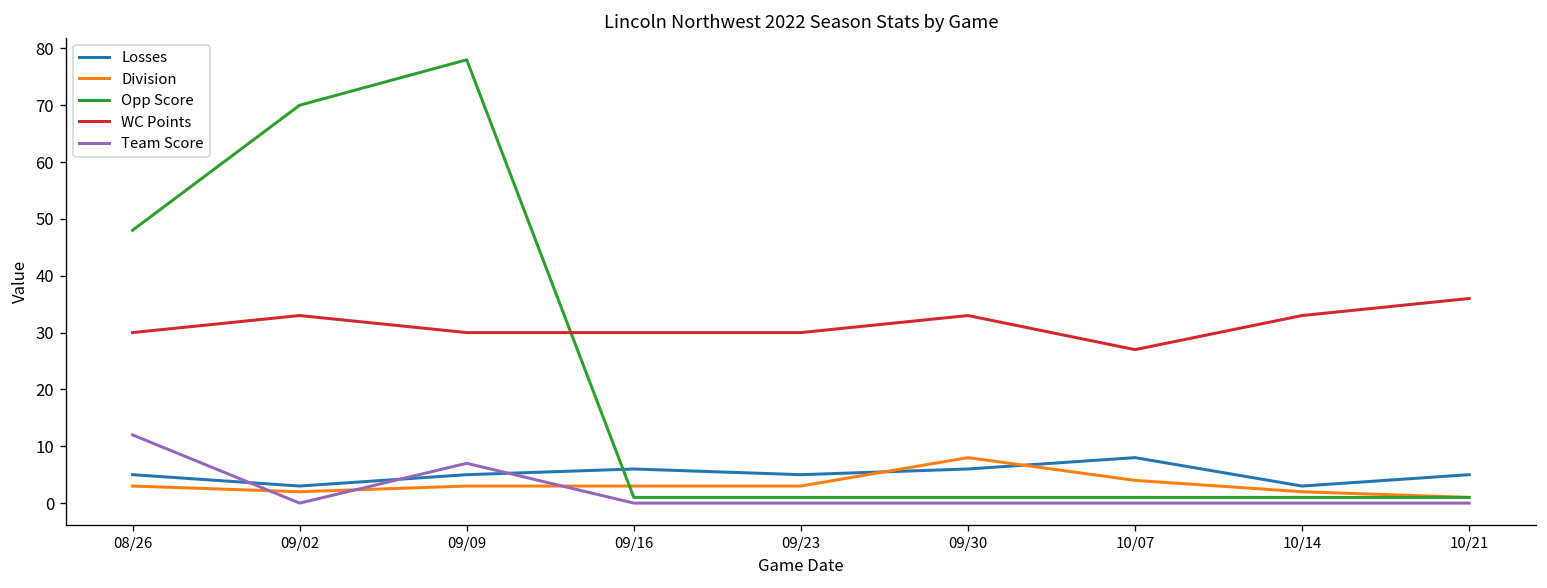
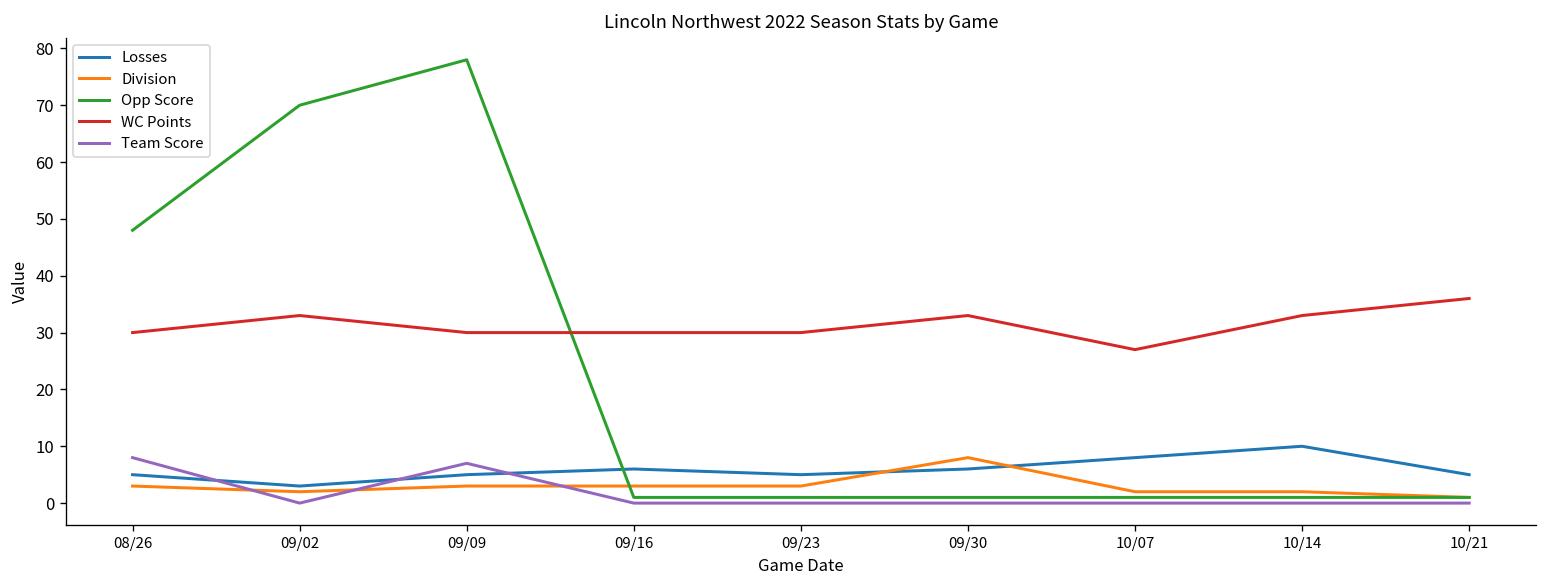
  {
    "Losses": {
      "08/26": 5,
      "09/02": 3,
      "09/09": 5,
      "09/16": 6,
      "09/23": 5,
      "09/30": 6,
      "10/07": 8,
-     "10/14": 3,
+     "10/14": 10,
      "10/21": 5
    },
    "Division": {
      "08/26": 3,
      "09/02": 2,
      "09/09": 3,
      "09/16": 3,
      "09/23": 3,
      "09/30": 8,
-     "10/07": 4,
+     "10/07": 2,
      "10/14": 2
    },
    "Opp Score": {
      "08/26": 48,
      "09/02": 70,
      "09/09": 78,
      "09/16": 1,
      "09/23": 1,
      "09/30": 1,
      "10/07": 1,
      "10/14": 1
    },
    "WC Points": {
      "08/26": 30,
      "09/02": 33,
      "09/09": 30,
      "09/16": 30,
      "09/23": 30,
      "09/30": 33,
      "10/07": 27,
      "10/14": 33,
      "10/21": 36
    },
    "Team Score": {
-     "08/26": 12,
+     "08/26": 8,
      "09/02": 0,
      "09/09": 7,
      "09/16": 0,
      "09/23": 0,
      "09/30": 0,
      "10/07": 0,
      "10/14": 0,
      "10/21": 0
    }
  }
